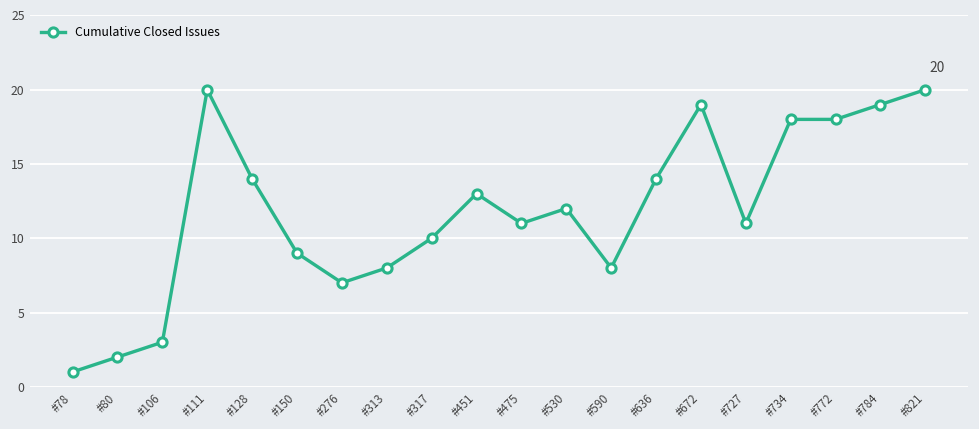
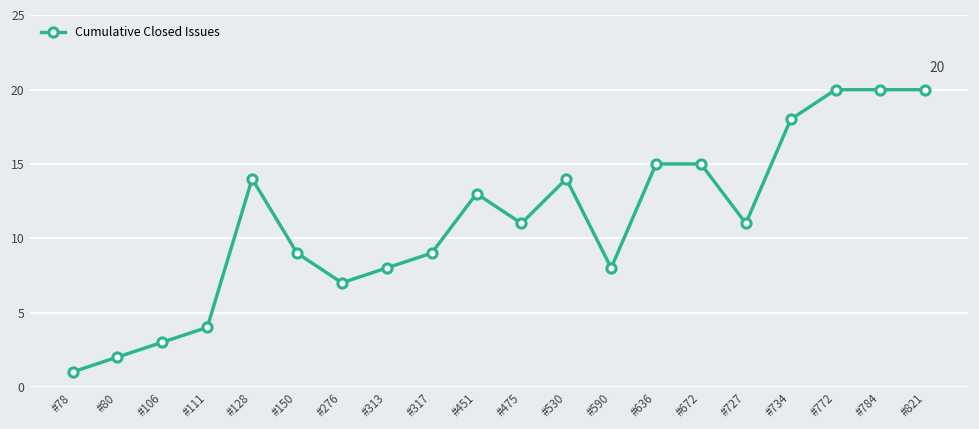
  {
    "#78": 1,
    "#80": 2,
    "#106": 3,
-   "#111": 20,
+   "#111": 4,
    "#128": 14,
    "#150": 9,
    "#276": 7,
    "#313": 8,
-   "#317": 10,
+   "#317": 9,
    "#451": 13,
    "#475": 11,
-   "#530": 12,
+   "#530": 14,
    "#590": 8,
-   "#636": 14,
-   "#672": 19,
+   "#636": 15,
+   "#672": 15,
    "#727": 11,
    "#734": 18,
-   "#772": 18,
-   "#784": 19
+   "#772": 20,
+   "#784": 20
  }
